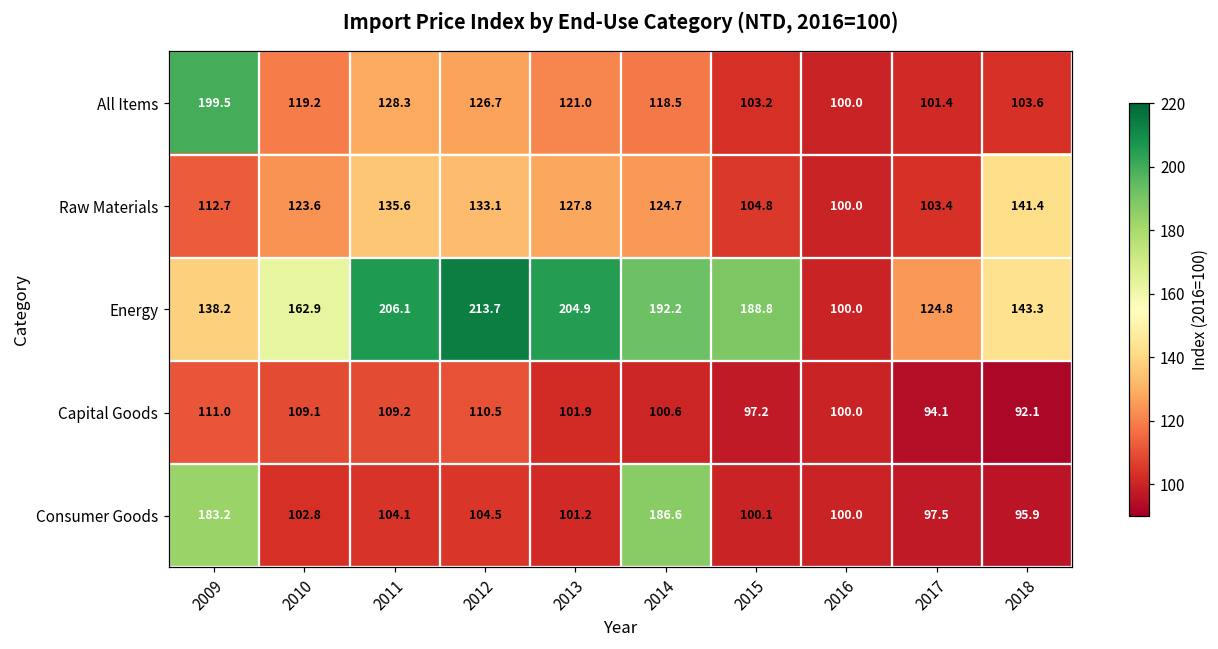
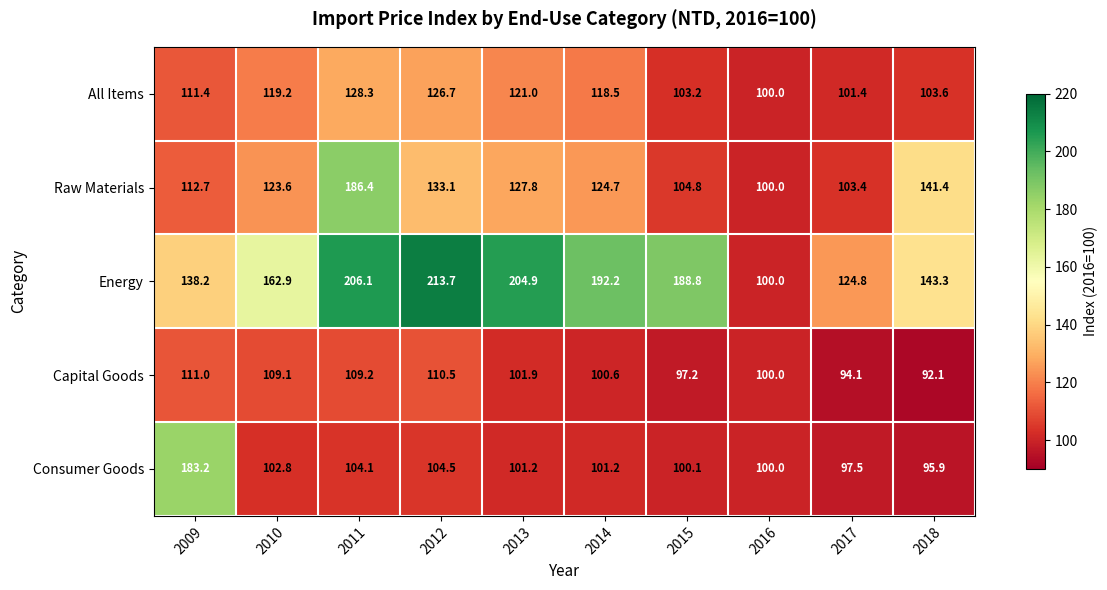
  {
    "All Items": {
-     "2009": 199.5,
+     "2009": 111.4,
      "2010": 119.2,
      "2011": 128.3,
      "2012": 126.7,
      "2013": 121.0,
      "2014": 118.5,
      "2015": 103.2,
      "2016": 100.0,
      "2017": 101.4,
      "2018": 103.6
    },
    "Raw Materials": {
      "2009": 112.7,
      "2010": 123.6,
-     "2011": 135.6,
+     "2011": 186.4,
      "2012": 133.1,
      "2013": 127.8,
      "2014": 124.7,
      "2015": 104.8,
      "2016": 100.0,
      "2017": 103.4,
      "2018": 141.4
    },
    "Energy": {
      "2009": 138.2,
      "2010": 162.9,
      "2011": 206.1,
      "2012": 213.7,
      "2013": 204.9,
      "2014": 192.2,
      "2015": 188.8,
      "2016": 100.0,
      "2017": 124.8,
      "2018": 143.3
    },
    "Capital Goods": {
      "2009": 111.0,
      "2010": 109.1,
      "2011": 109.2,
      "2012": 110.5,
      "2013": 101.9,
      "2014": 100.6,
      "2015": 97.2,
      "2016": 100.0,
      "2017": 94.1,
      "2018": 92.1
    },
    "Consumer Goods": {
      "2009": 183.2,
      "2010": 102.8,
      "2011": 104.1,
      "2012": 104.5,
      "2013": 101.2,
-     "2014": 186.6,
+     "2014": 101.2,
      "2015": 100.1,
      "2016": 100.0,
      "2017": 97.5,
      "2018": 95.9
    }
  }
